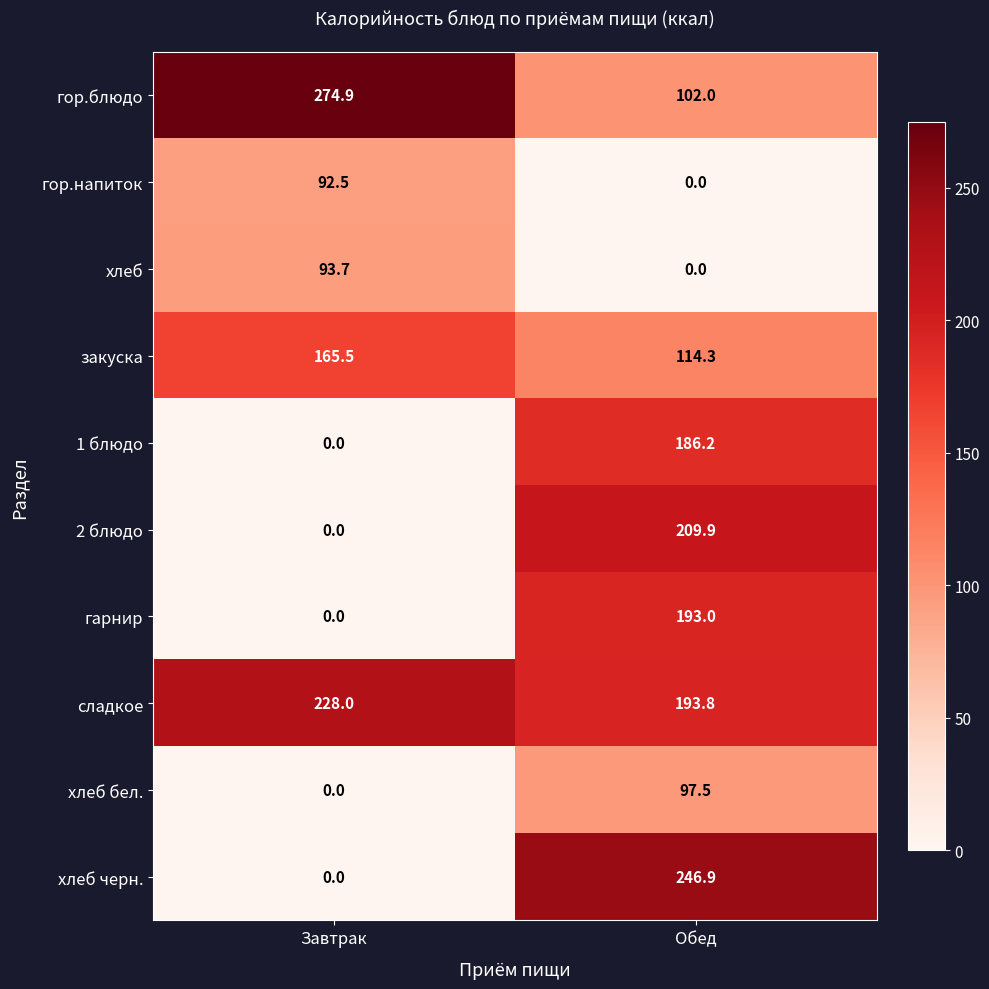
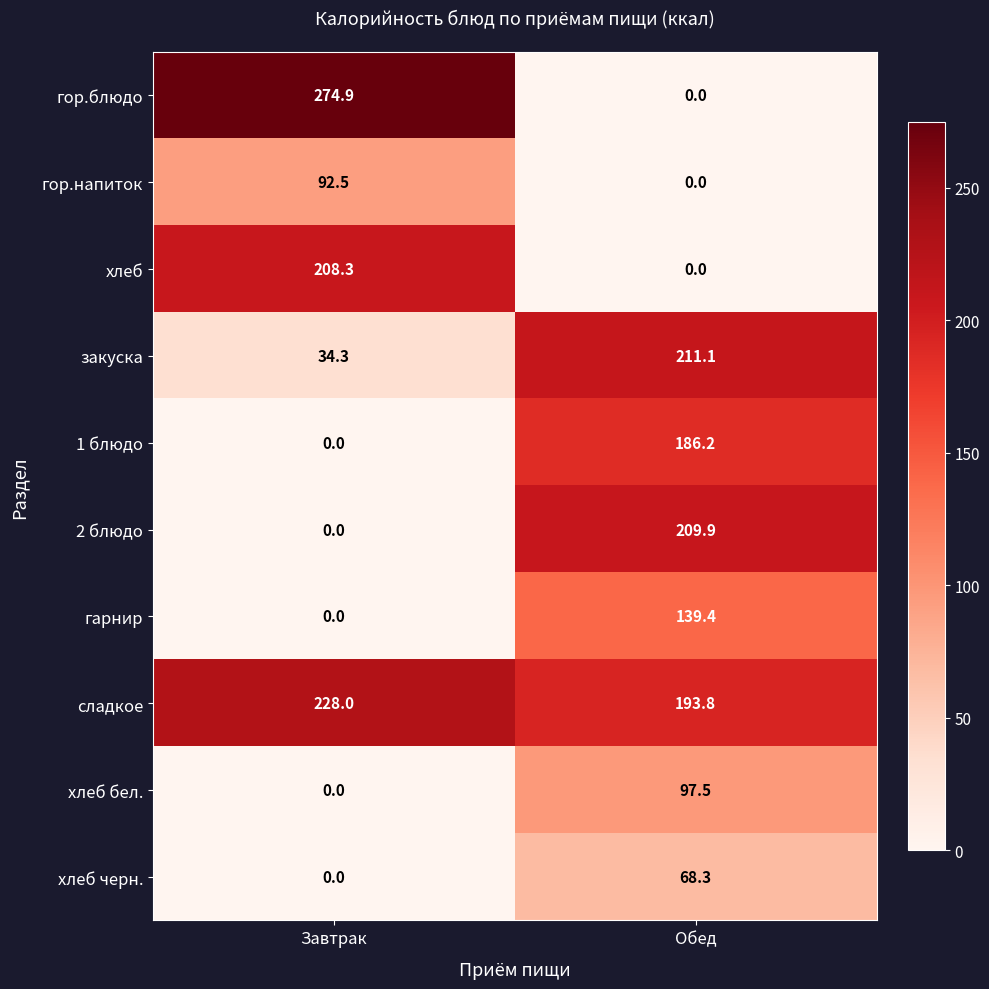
  {
    "гор.блюдо": {
      "Завтрак": 274.9,
-     "Обед": 102.0
+     "Обед": 0.0
    },
    "гор.напиток": {
      "Завтрак": 92.5,
      "Обед": 0.0
    },
    "хлеб": {
-     "Завтрак": 93.7,
+     "Завтрак": 208.3,
      "Обед": 0.0
    },
    "закуска": {
-     "Завтрак": 165.5,
-     "Обед": 114.3
+     "Завтрак": 34.3,
+     "Обед": 211.1
    },
    "1 блюдо": {
      "Завтрак": 0.0,
      "Обед": 186.2
    },
    "2 блюдо": {
      "Завтрак": 0.0,
      "Обед": 209.9
    },
    "гарнир": {
      "Завтрак": 0.0,
-     "Обед": 193.0
+     "Обед": 139.4
    },
    "сладкое": {
      "Завтрак": 228.0,
      "Обед": 193.8
    },
    "хлеб бел.": {
      "Завтрак": 0.0,
      "Обед": 97.5
    },
    "хлеб черн.": {
      "Завтрак": 0.0,
-     "Обед": 246.9
+     "Обед": 68.3
    }
  }
